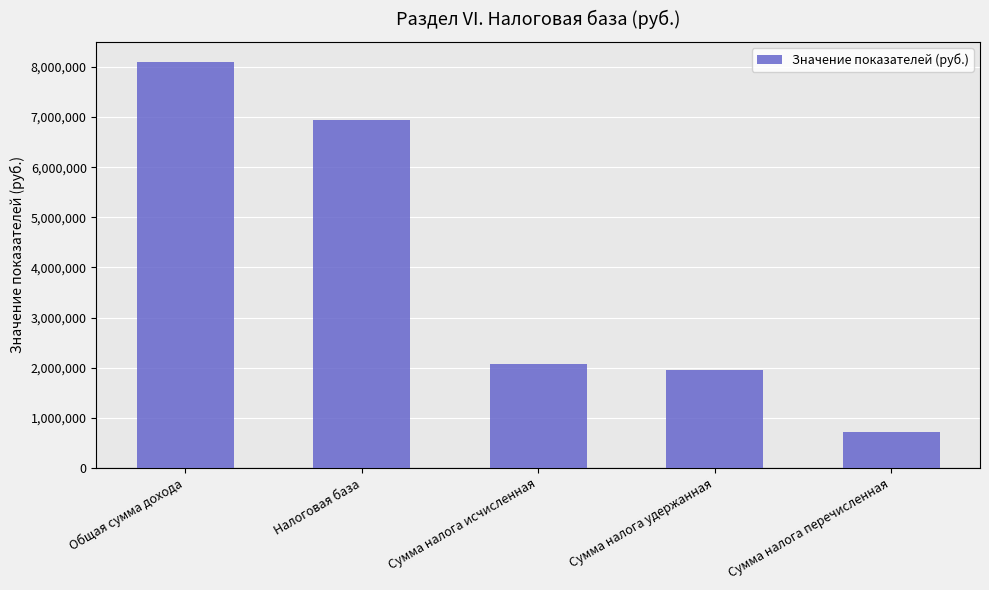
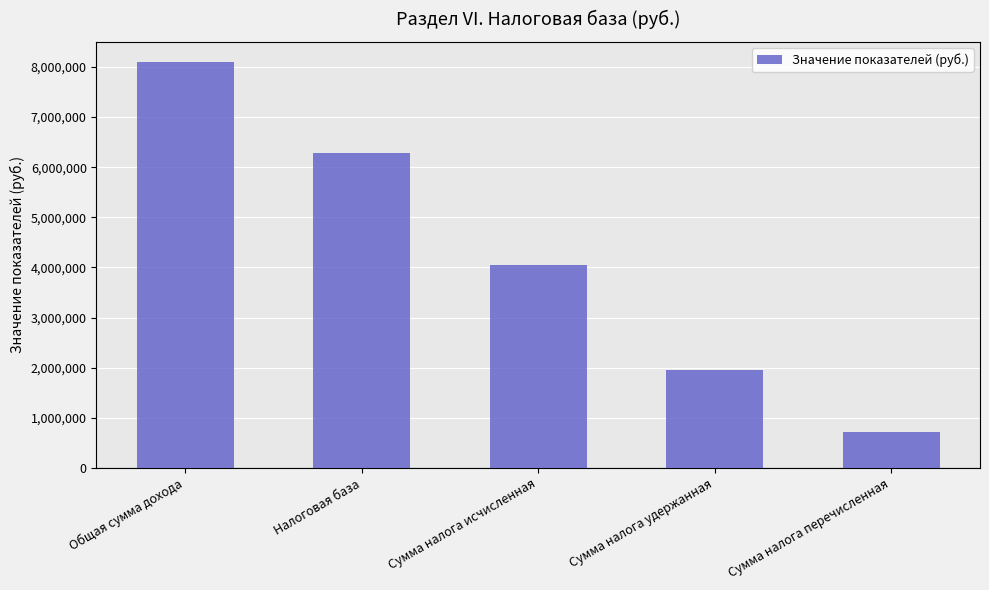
  {
    "Общая сумма дохода": "8,100,000",
-   "Налоговая база": "6,900,000",
-   "Сумма налога исчисленная": "2,100,000",
+   "Налоговая база": "6,300,000",
+   "Сумма налога исчисленная": "4,100,000",
    "Сумма налога удержанная": "2,000,000",
    "Сумма налога перечисленная": "700,000"
  }
